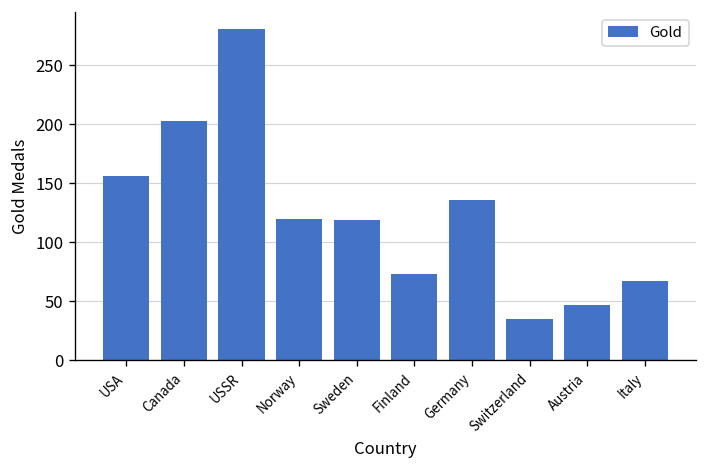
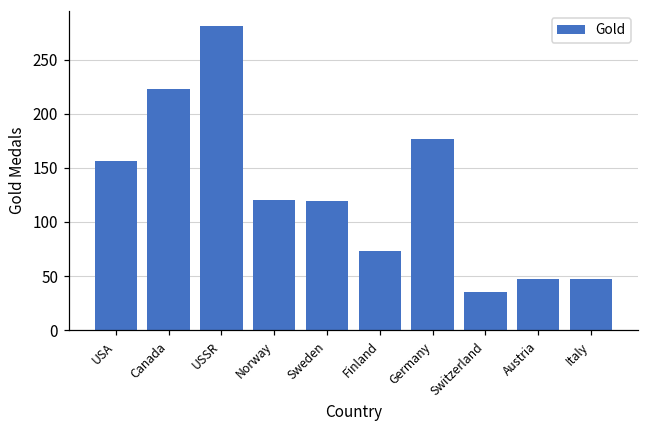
  {
    "USA": 160,
-   "Canada": 200,
+   "Canada": 220,
    "USSR": 280,
    "Norway": 120,
    "Sweden": 120,
    "Finland": 70,
-   "Germany": 140,
+   "Germany": 180,
    "Switzerland": 40,
    "Austria": 50,
-   "Italy": 70
+   "Italy": 50
  }
